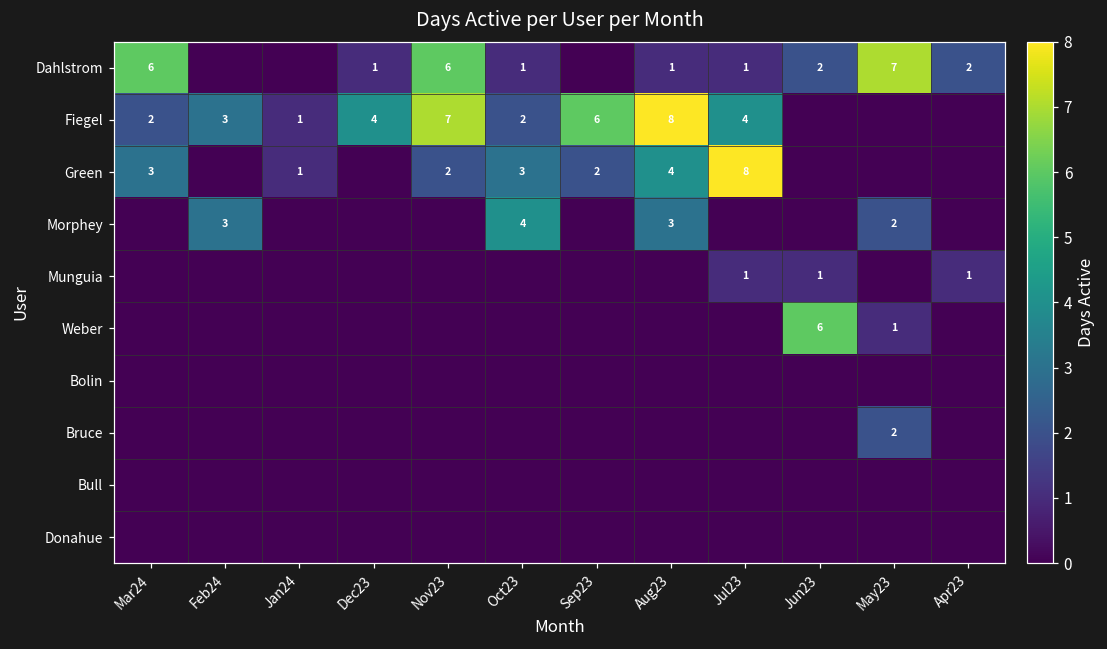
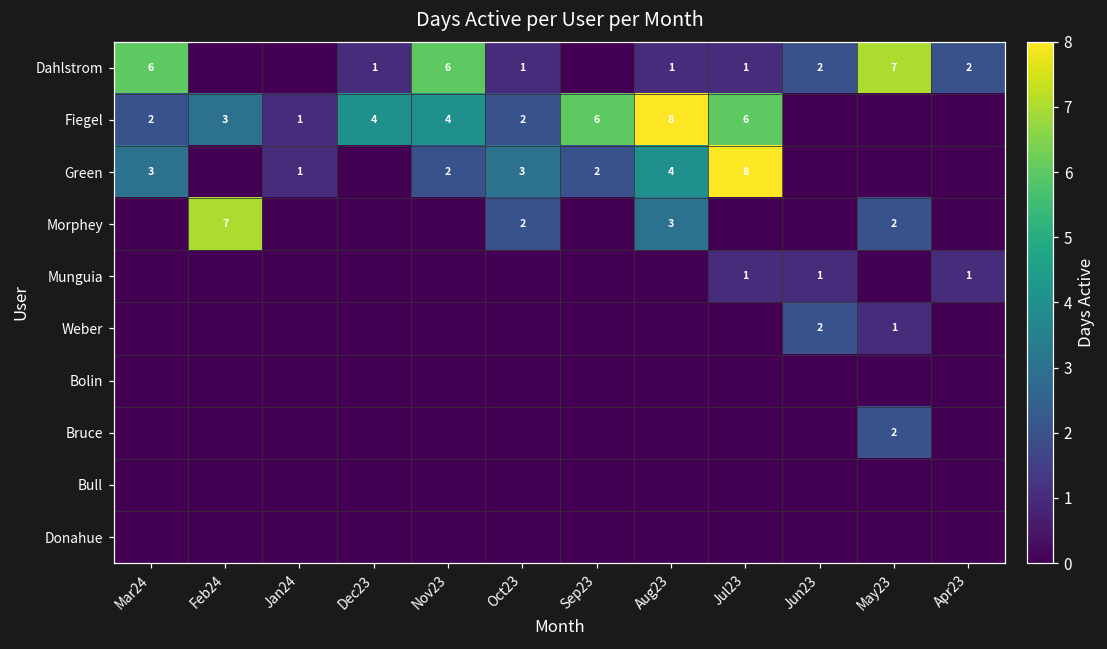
  {
    "Dahlstrom": {
      "Mar24": 6,
      "Dec23": 1,
      "Nov23": 6,
      "Oct23": 1,
      "Aug23": 1,
      "Jul23": 1,
      "Jun23": 2,
      "May23": 7,
      "Apr23": 2
    },
    "Fiegel": {
      "Mar24": 2,
      "Feb24": 3,
      "Jan24": 1,
      "Dec23": 4,
-     "Nov23": 7,
+     "Nov23": 4,
      "Oct23": 2,
      "Sep23": 6,
      "Aug23": 8,
-     "Jul23": 4
+     "Jul23": 6
    },
    "Green": {
      "Mar24": 3,
      "Jan24": 1,
      "Nov23": 2,
      "Oct23": 3,
      "Sep23": 2,
      "Aug23": 4,
      "Jul23": 8
    },
    "Morphey": {
-     "Feb24": 3,
-     "Oct23": 4,
+     "Feb24": 7,
+     "Oct23": 2,
      "Aug23": 3,
      "May23": 2
    },
    "Munguia": {
      "Jul23": 1,
      "Jun23": 1,
      "Apr23": 1
    },
    "Weber": {
-     "Jun23": 6,
+     "Jun23": 2,
      "May23": 1
    },
    "Bruce": {
      "May23": 2
    }
  }
